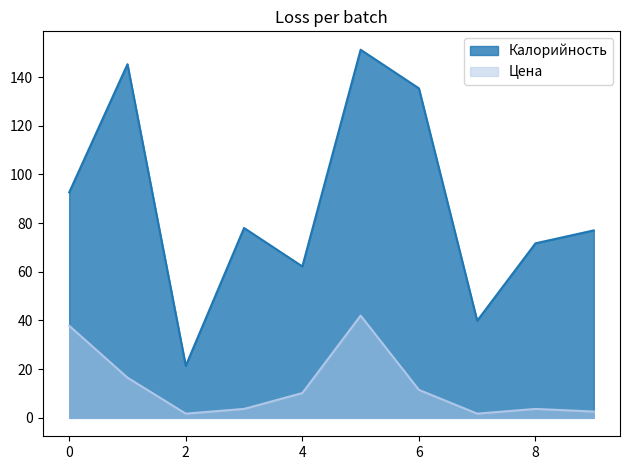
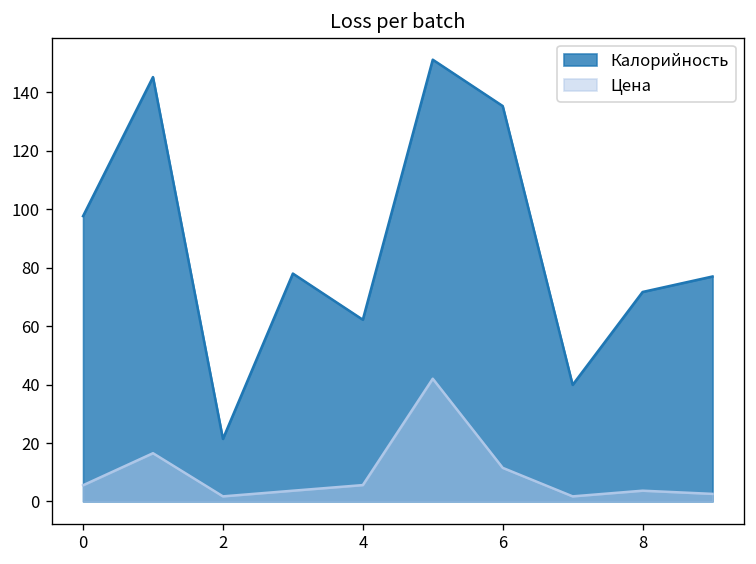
  {
    "Калорийность": {
-     "0": 93,
+     "0": 98,
      "2": 21,
      "4": 62,
      "6": 135,
      "8": 72
    },
    "Цена": {
-     "0": 38,
+     "0": 6,
      "2": 2,
-     "4": 10,
+     "4": 6,
      "6": 12,
      "8": 4
    }
  }
